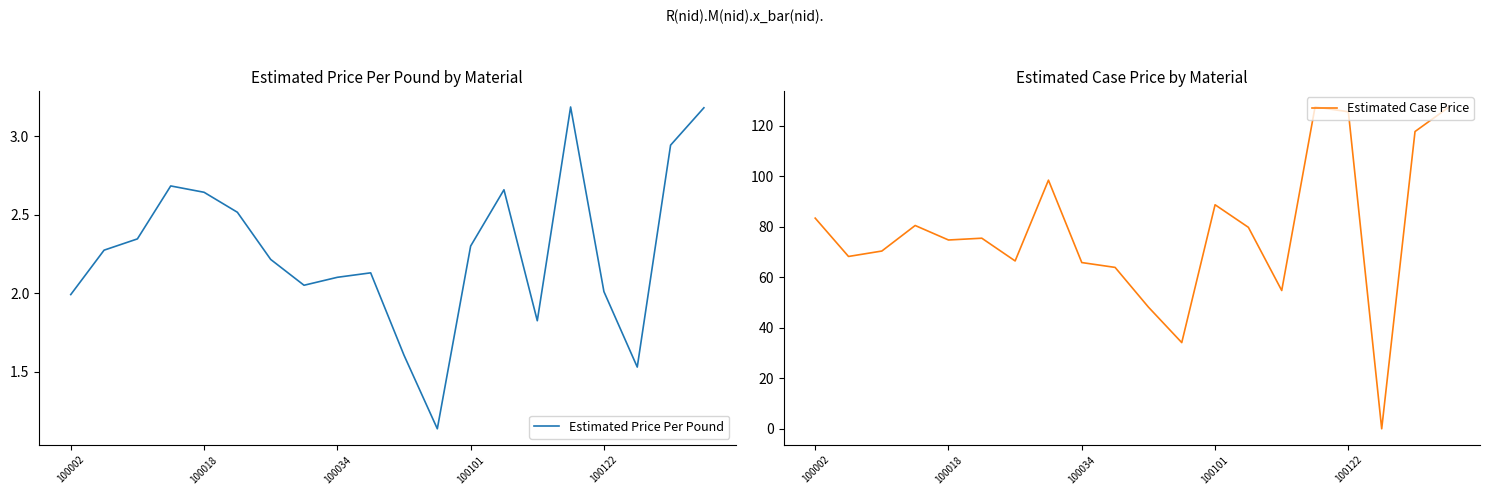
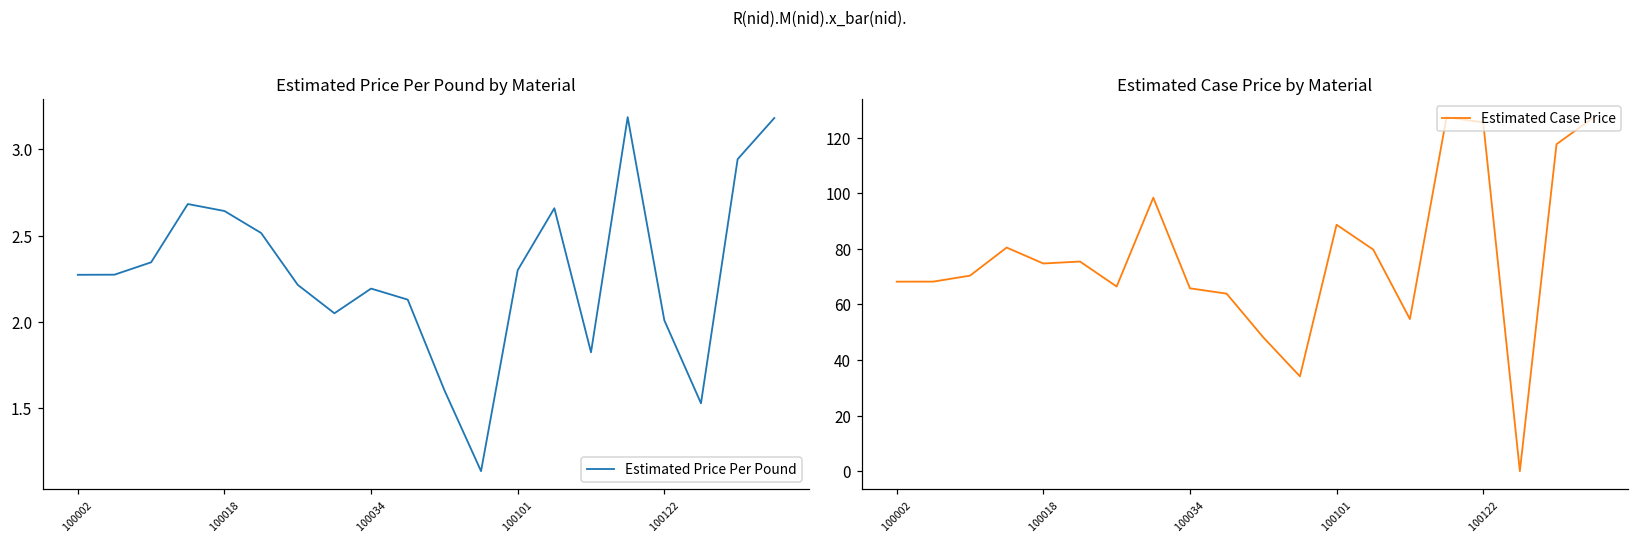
  {
    "Estimated Price Per Pound by Material": {
-     "100002": 1.99,
+     "100002": 2.27,
      "100018": 2.64,
-     "100034": 2.10,
+     "100034": 2.19,
      "100101": 2.30,
      "100122": 2.01
    },
    "Estimated Case Price by Material": {
-     "100002": 83,
+     "100002": 68,
      "100018": 75,
      "100034": 66,
      "100101": 89
    }
  }
